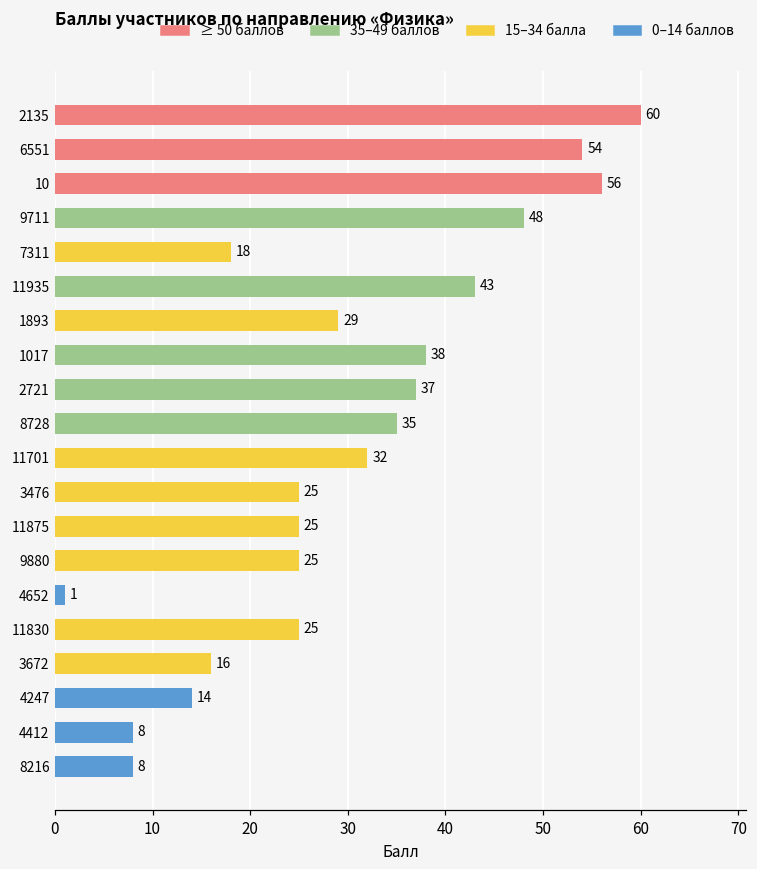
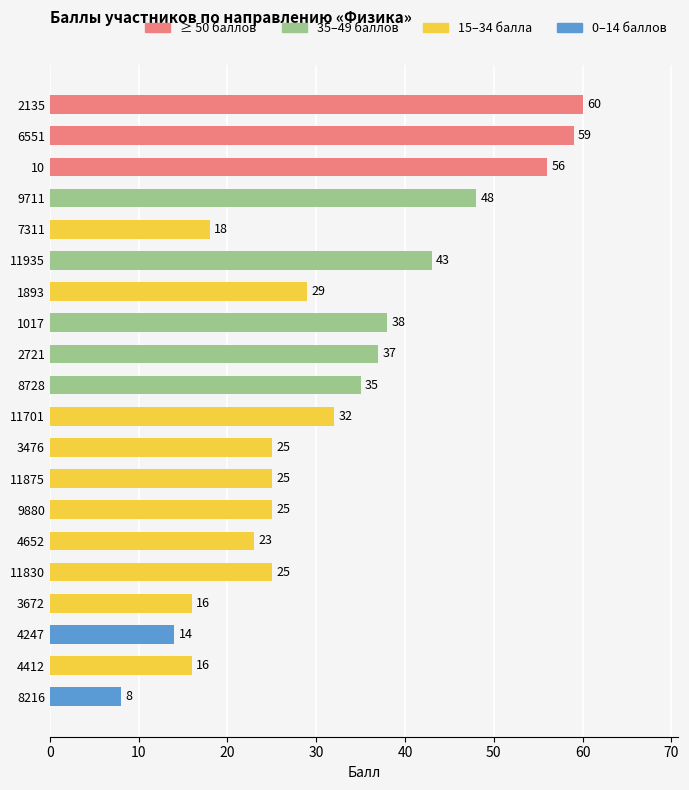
  {
    "2135": 60,
-   "6551": 54,
+   "6551": 59,
    "10": 56,
    "9711": 48,
    "7311": 18,
    "11935": 43,
    "1893": 29,
    "1017": 38,
    "2721": 37,
    "8728": 35,
    "11701": 32,
    "3476": 25,
    "11875": 25,
    "9880": 25,
-   "4652": 1,
+   "4652": 23,
    "11830": 25,
    "3672": 16,
    "4247": 14,
-   "4412": 8,
+   "4412": 16,
    "8216": 8
  }
